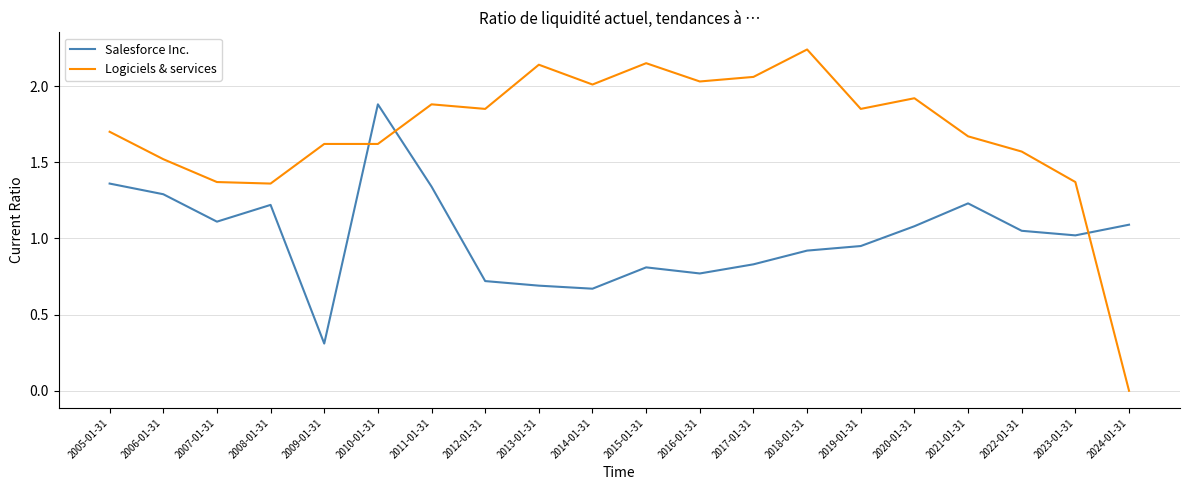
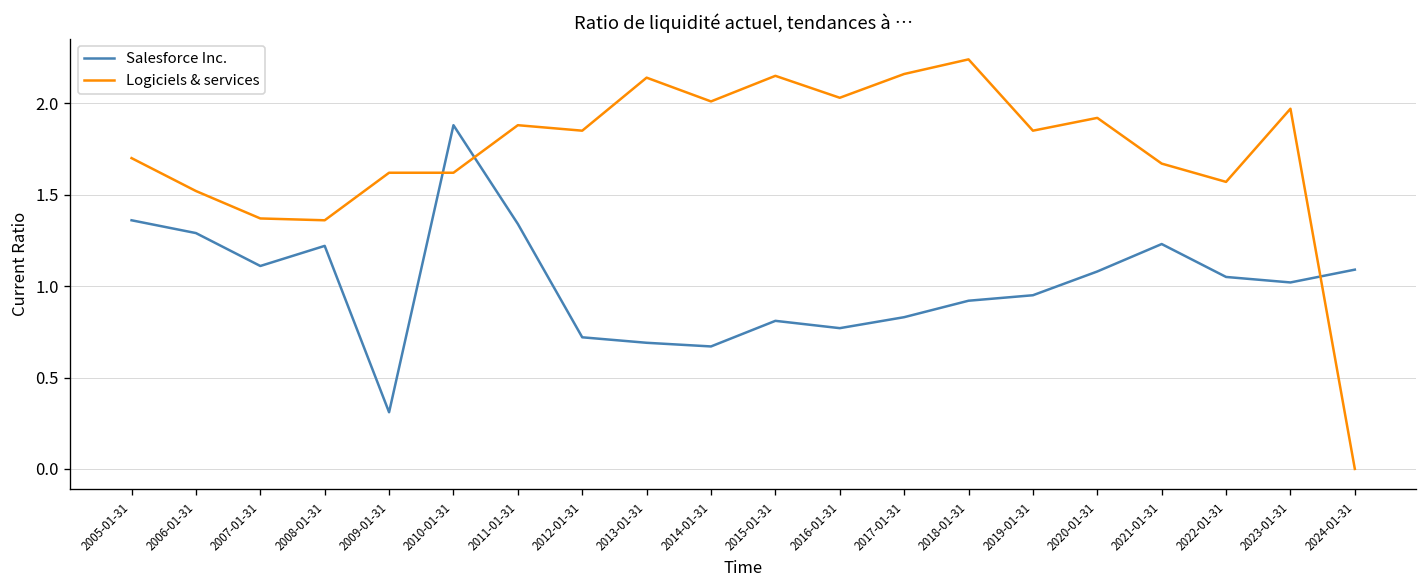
  {
    "Salesforce Inc.": {
      "2005-01-31": 1.36,
      "2006-01-31": 1.29,
      "2007-01-31": 1.11,
      "2008-01-31": 1.22,
      "2009-01-31": 0.31,
      "2010-01-31": 1.88,
      "2011-01-31": 1.34,
      "2012-01-31": 0.72,
      "2013-01-31": 0.69,
      "2014-01-31": 0.67,
      "2015-01-31": 0.81,
      "2016-01-31": 0.77,
      "2017-01-31": 0.83,
      "2018-01-31": 0.92,
      "2019-01-31": 0.95,
      "2020-01-31": 1.08,
      "2021-01-31": 1.23,
      "2022-01-31": 1.05,
      "2023-01-31": 1.02,
      "2024-01-31": 1.09
    },
    "Logiciels & services": {
      "2005-01-31": 1.70,
      "2006-01-31": 1.52,
      "2007-01-31": 1.37,
      "2008-01-31": 1.36,
      "2009-01-31": 1.62,
      "2010-01-31": 1.62,
      "2011-01-31": 1.88,
      "2012-01-31": 1.85,
      "2013-01-31": 2.14,
      "2014-01-31": 2.01,
      "2015-01-31": 2.15,
      "2016-01-31": 2.03,
-     "2017-01-31": 2.06,
+     "2017-01-31": 2.16,
      "2018-01-31": 2.24,
      "2019-01-31": 1.85,
      "2020-01-31": 1.92,
      "2021-01-31": 1.67,
      "2022-01-31": 1.57,
-     "2023-01-31": 1.37,
+     "2023-01-31": 1.97,
      "2024-01-31": 0.00
    }
  }
